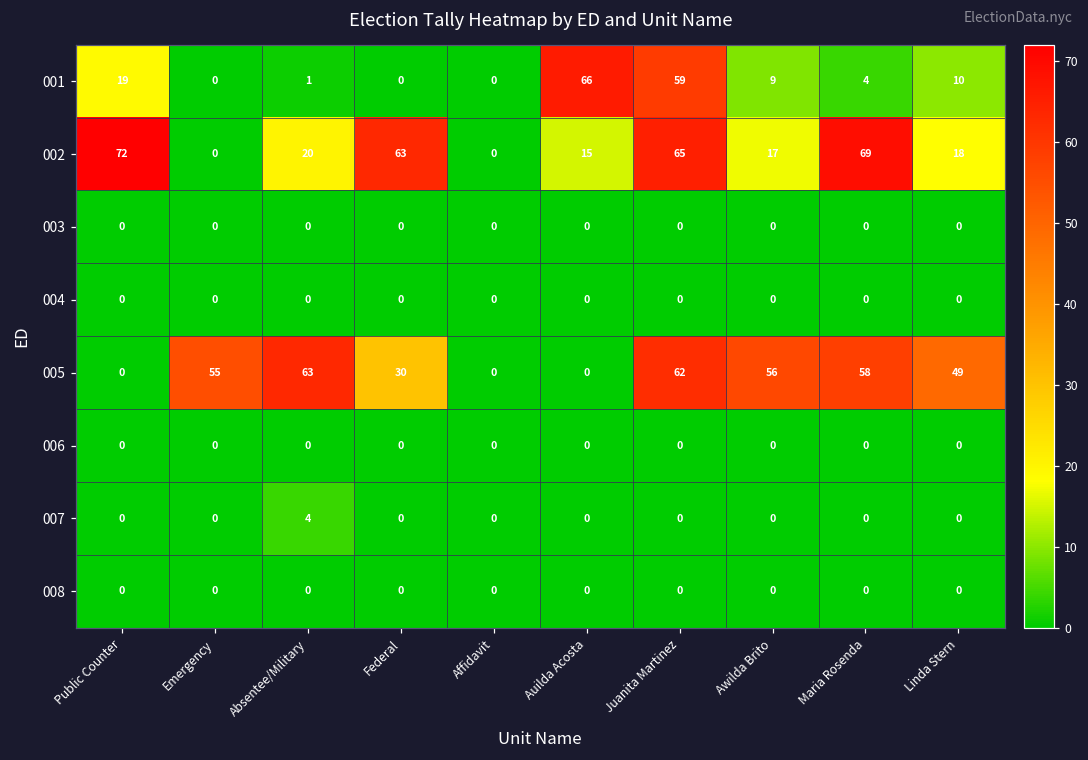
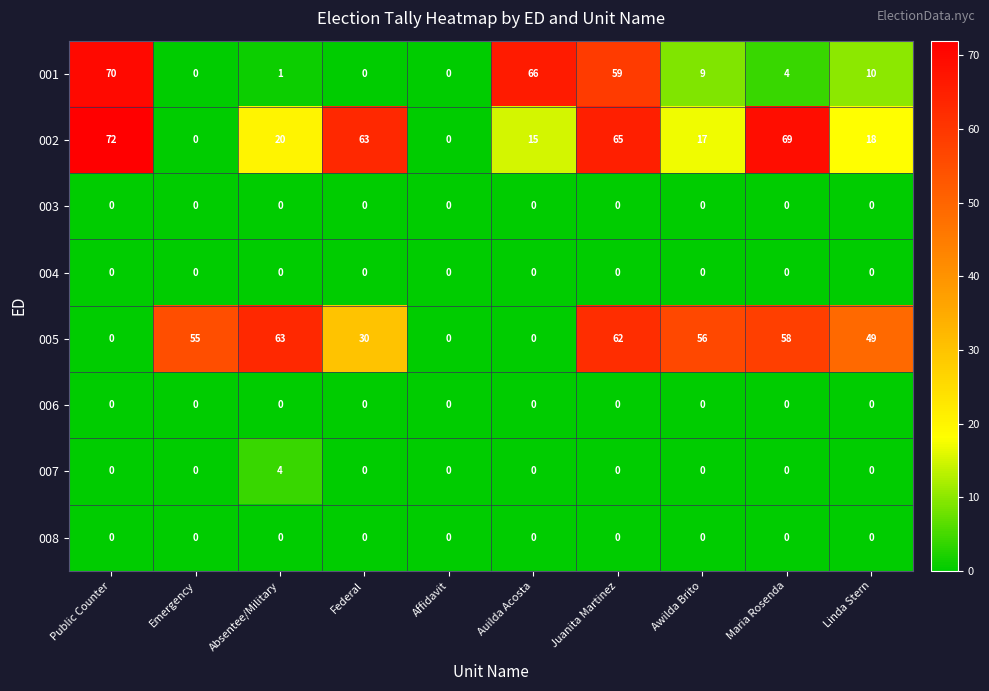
  {
    "001": {
-     "Public Counter": 19,
+     "Public Counter": 70,
      "Emergency": 0,
      "Absentee/Military": 1,
      "Federal": 0,
      "Affidavit": 0,
      "Auilda Acosta": 66,
      "Juanita Martinez": 59,
      "Awilda Brito": 9,
      "Maria Rosenda": 4,
      "Linda Stern": 10
    },
    "002": {
      "Public Counter": 72,
      "Emergency": 0,
      "Absentee/Military": 20,
      "Federal": 63,
      "Affidavit": 0,
      "Auilda Acosta": 15,
      "Juanita Martinez": 65,
      "Awilda Brito": 17,
      "Maria Rosenda": 69,
      "Linda Stern": 18
    },
    "003": {
      "Public Counter": 0,
      "Emergency": 0,
      "Absentee/Military": 0,
      "Federal": 0,
      "Affidavit": 0,
      "Auilda Acosta": 0,
      "Juanita Martinez": 0,
      "Awilda Brito": 0,
      "Maria Rosenda": 0,
      "Linda Stern": 0
    },
    "004": {
      "Public Counter": 0,
      "Emergency": 0,
      "Absentee/Military": 0,
      "Federal": 0,
      "Affidavit": 0,
      "Auilda Acosta": 0,
      "Juanita Martinez": 0,
      "Awilda Brito": 0,
      "Maria Rosenda": 0,
      "Linda Stern": 0
    },
    "005": {
      "Public Counter": 0,
      "Emergency": 55,
      "Absentee/Military": 63,
      "Federal": 30,
      "Affidavit": 0,
      "Auilda Acosta": 0,
      "Juanita Martinez": 62,
      "Awilda Brito": 56,
      "Maria Rosenda": 58,
      "Linda Stern": 49
    },
    "006": {
      "Public Counter": 0,
      "Emergency": 0,
      "Absentee/Military": 0,
      "Federal": 0,
      "Affidavit": 0,
      "Auilda Acosta": 0,
      "Juanita Martinez": 0,
      "Awilda Brito": 0,
      "Maria Rosenda": 0,
      "Linda Stern": 0
    },
    "007": {
      "Public Counter": 0,
      "Emergency": 0,
      "Absentee/Military": 4,
      "Federal": 0,
      "Affidavit": 0,
      "Auilda Acosta": 0,
      "Juanita Martinez": 0,
      "Awilda Brito": 0,
      "Maria Rosenda": 0,
      "Linda Stern": 0
    },
    "008": {
      "Public Counter": 0,
      "Emergency": 0,
      "Absentee/Military": 0,
      "Federal": 0,
      "Affidavit": 0,
      "Auilda Acosta": 0,
      "Juanita Martinez": 0,
      "Awilda Brito": 0,
      "Maria Rosenda": 0,
      "Linda Stern": 0
    }
  }
